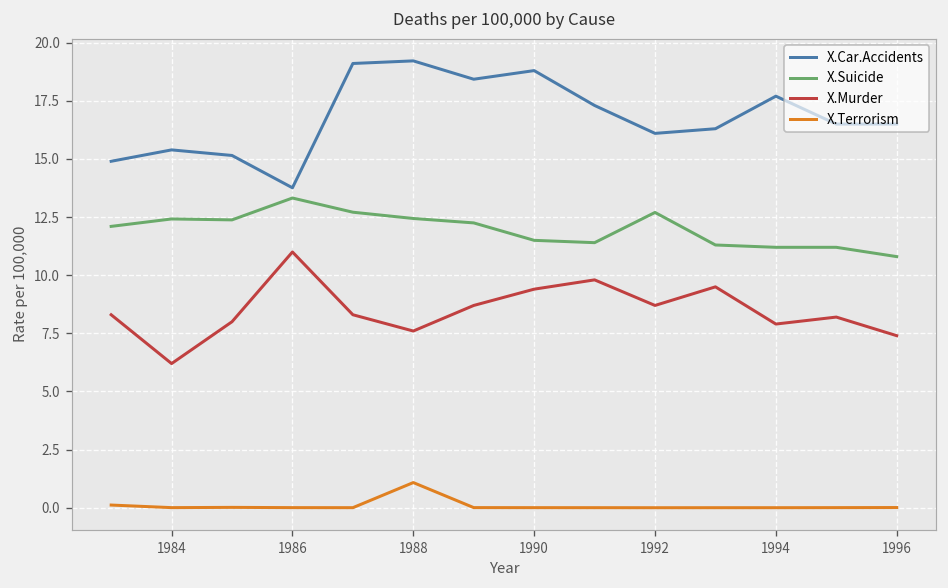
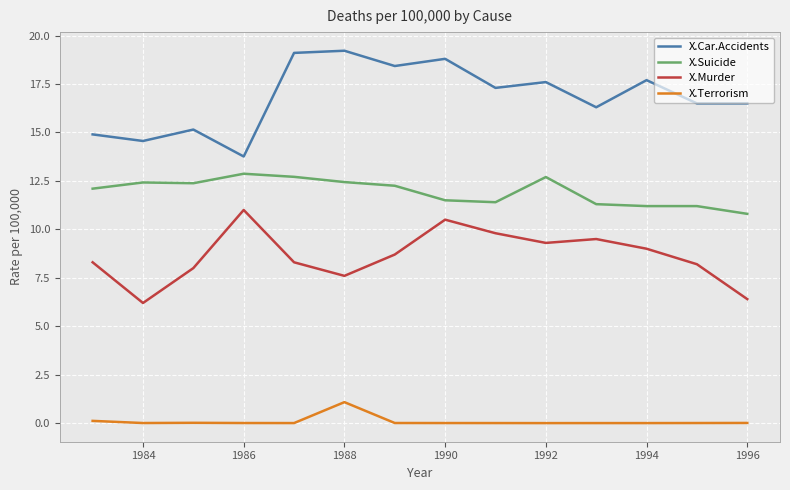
  {
    "X.Car.Accidents": {
-     "1984": 15.4,
+     "1984": 14.6,
      "1986": 13.8,
      "1988": 19.2,
      "1990": 18.8,
-     "1992": 16.1,
+     "1992": 17.6,
      "1994": 17.7,
      "1996": 16.5
    },
    "X.Suicide": {
      "1984": 12.4,
-     "1986": 13.3,
+     "1986": 12.9,
      "1988": 12.4,
      "1990": 11.5,
      "1992": 12.7,
      "1994": 11.2,
      "1996": 10.8
    },
    "X.Murder": {
      "1984": 6.2,
      "1986": 11.0,
      "1988": 7.6,
-     "1990": 9.4,
-     "1992": 8.7,
-     "1994": 7.9,
-     "1996": 7.4
+     "1990": 10.5,
+     "1992": 9.3,
+     "1994": 9.0,
+     "1996": 6.4
    },
    "X.Terrorism": {
      "1984": 0.0,
      "1986": 0.0,
      "1988": 1.1,
      "1990": 0.0,
      "1992": 0.0,
      "1994": 0.0,
      "1996": 0.0
    }
  }
